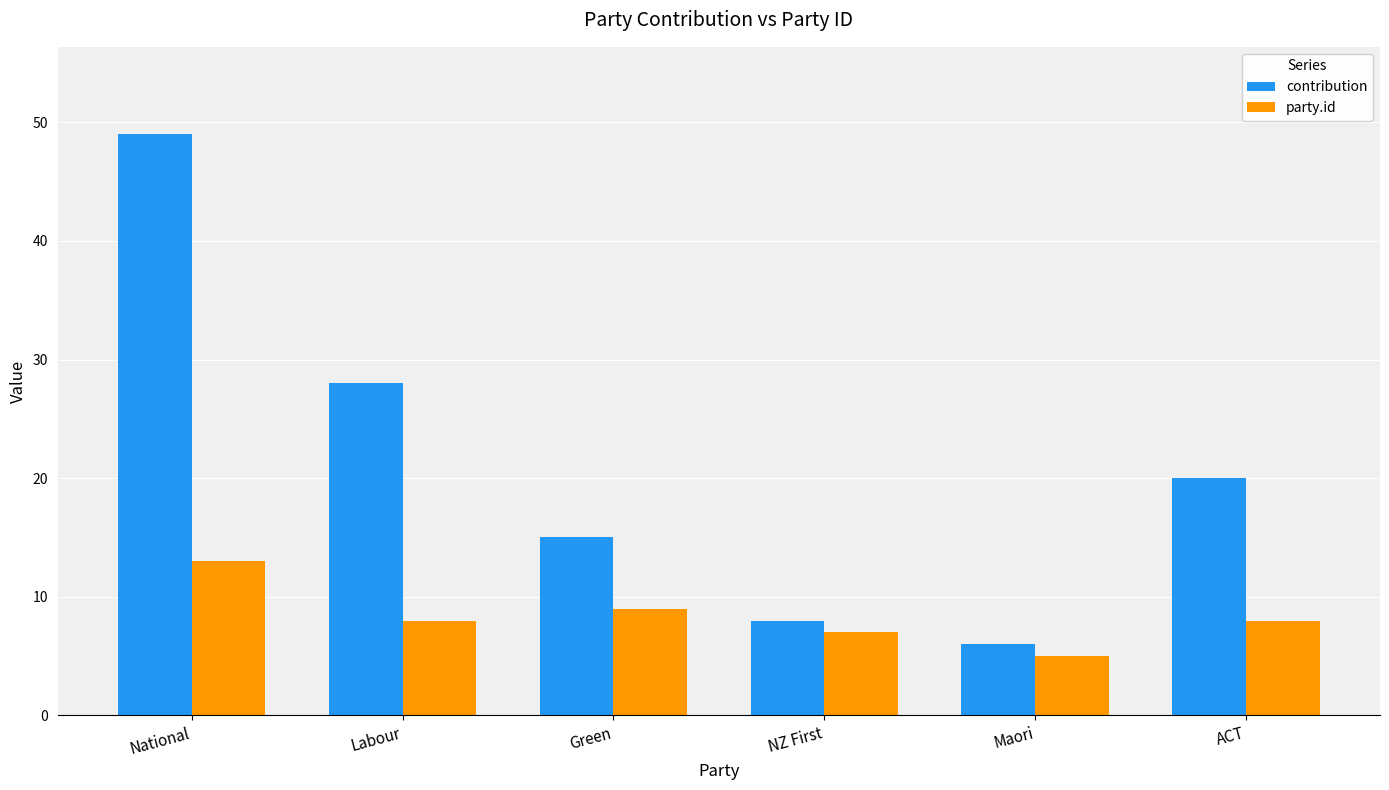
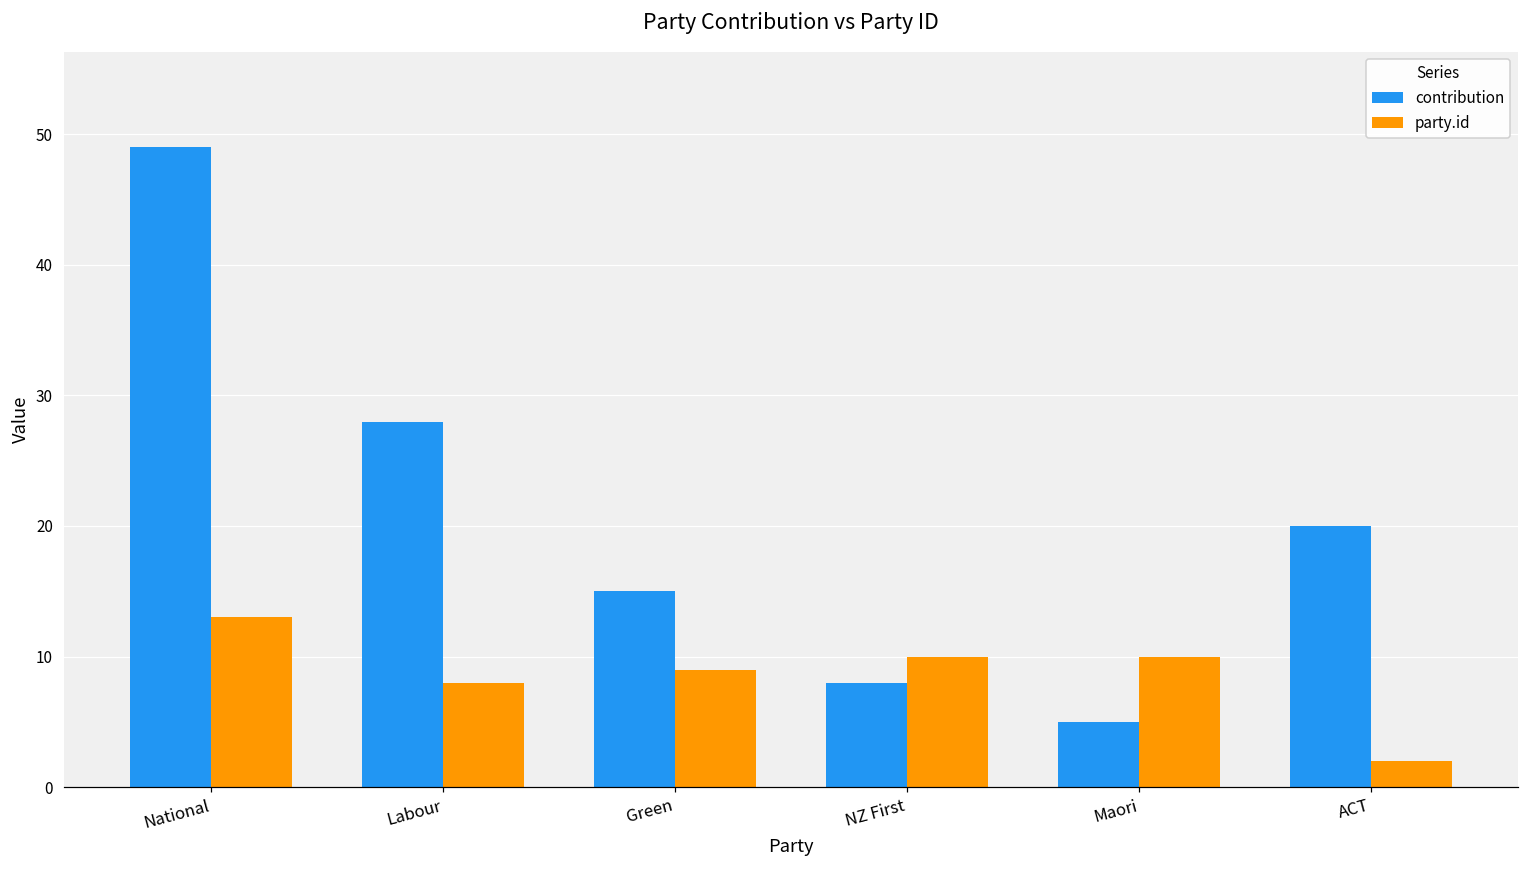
  {
    "contribution": {
      "National": 49,
      "Labour": 28,
      "Green": 15,
      "NZ First": 8,
-     "Maori": 6,
+     "Maori": 5,
      "ACT": 20
    },
    "party.id": {
      "National": 13,
      "Labour": 8,
      "Green": 9,
-     "NZ First": 7,
-     "Maori": 5,
-     "ACT": 8
+     "NZ First": 10,
+     "Maori": 10,
+     "ACT": 2
    }
  }
